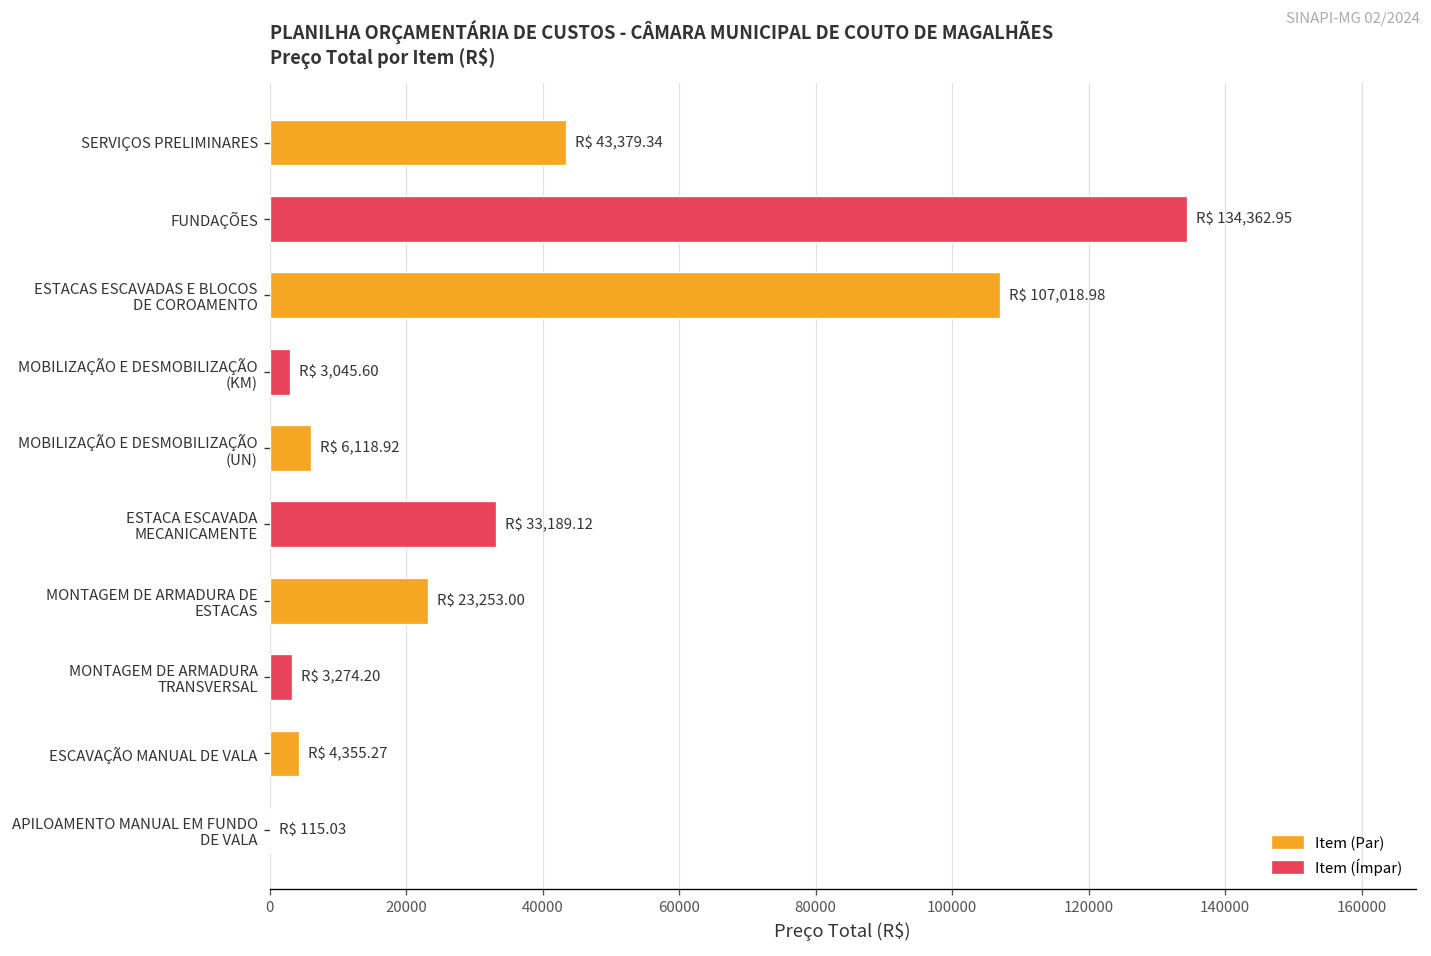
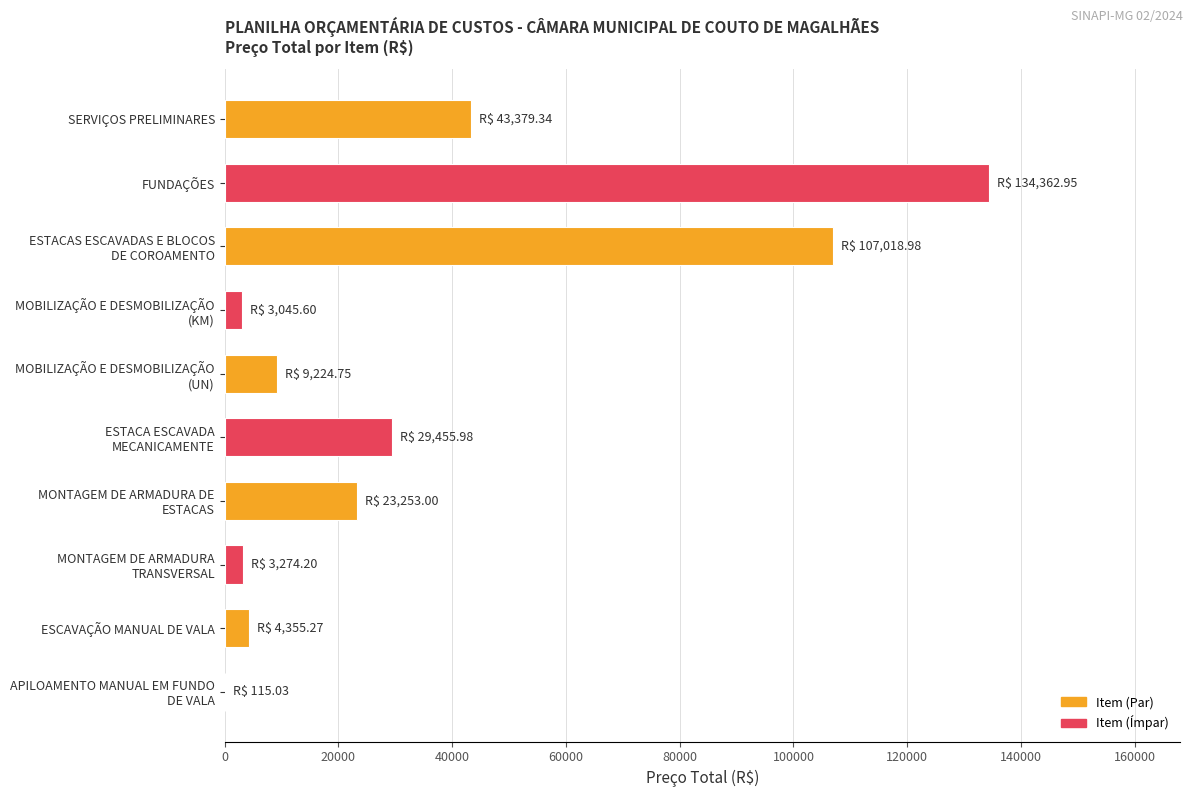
  {
    "SERVIÇOS PRELIMINARES": "43,379.34",
    "FUNDAÇÕES": "134,362.95",
    "ESTACAS ESCAVADAS E BLOCOS DE COROAMENTO": "107,018.98",
    "MOBILIZAÇÃO E DESMOBILIZAÇÃO (KM)": "3,045.60",
-   "MOBILIZAÇÃO E DESMOBILIZAÇÃO (UN)": "6,118.92",
-   "ESTACA ESCAVADA MECANICAMENTE": "33,189.12",
+   "MOBILIZAÇÃO E DESMOBILIZAÇÃO (UN)": "9,224.75",
+   "ESTACA ESCAVADA MECANICAMENTE": "29,455.98",
    "MONTAGEM DE ARMADURA DE ESTACAS": "23,253.00",
    "MONTAGEM DE ARMADURA TRANSVERSAL": "3,274.20",
    "ESCAVAÇÃO MANUAL DE VALA": "4,355.27",
    "APILOAMENTO MANUAL EM FUNDO DE VALA": "115.03"
  }
